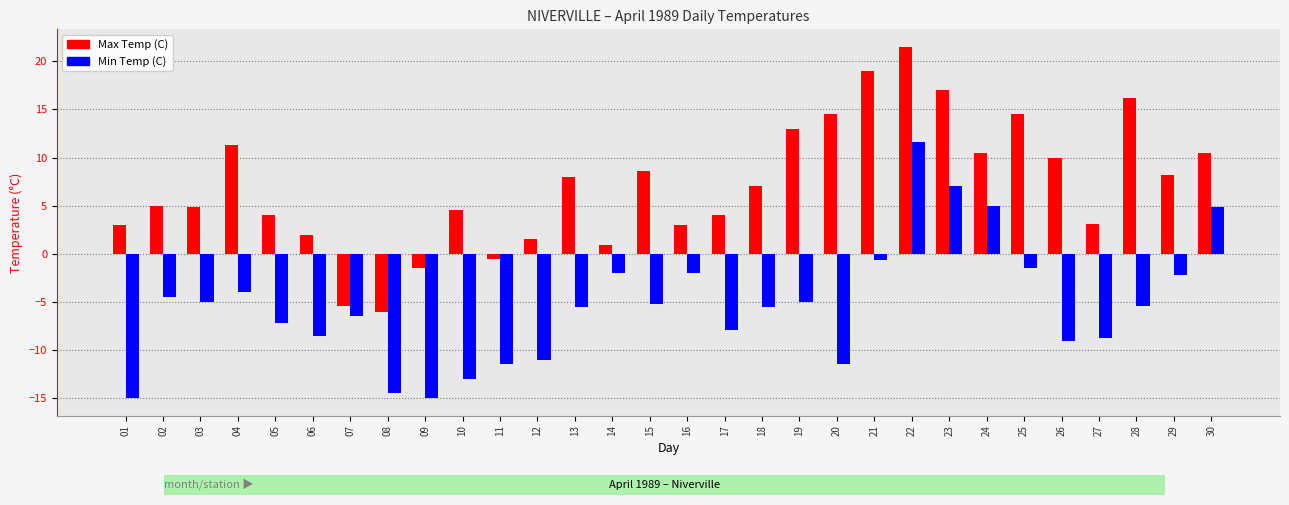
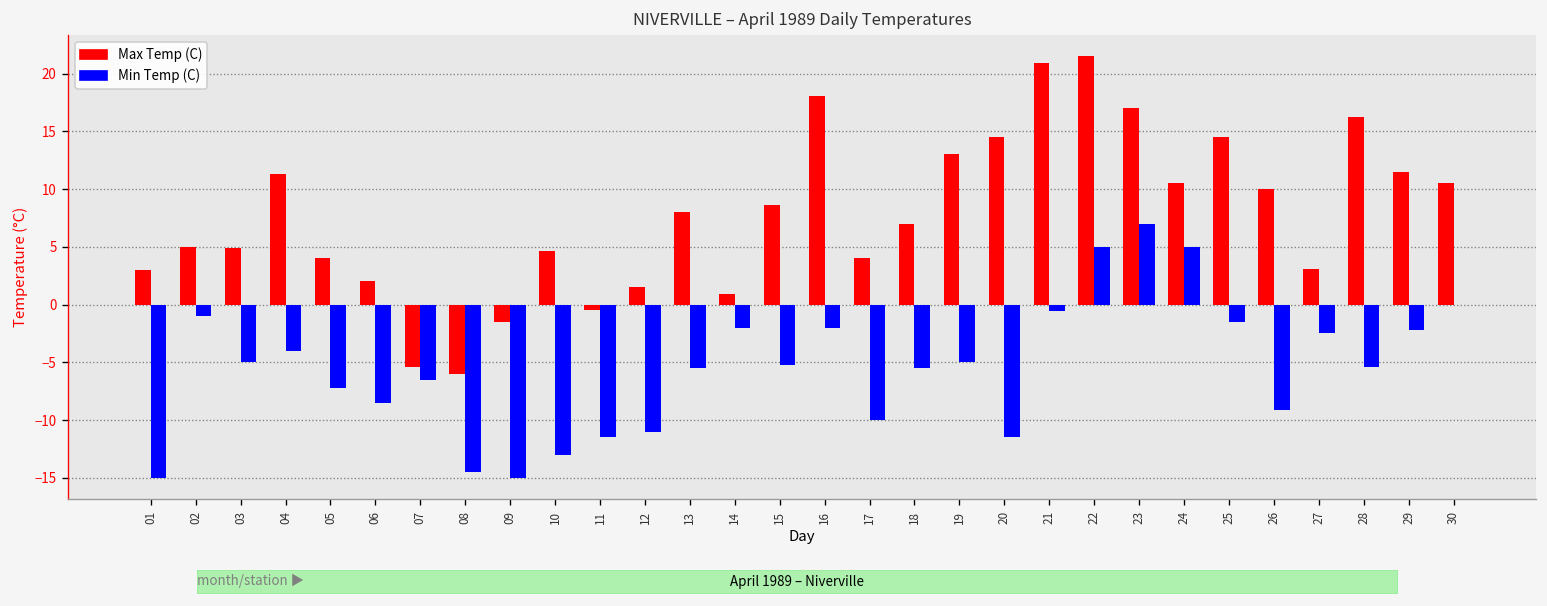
  {
    "Max Temp (C)": {
      "01": 3,
      "02": 5,
      "03": 5,
      "04": 11,
      "05": 4,
      "06": 2,
      "07": -5,
      "08": -6,
      "09": -2,
      "10": 5,
      "11": -1,
      "12": 2,
      "13": 8,
      "14": 1,
      "15": 9,
-     "16": 3,
+     "16": 18,
      "17": 4,
      "18": 7,
      "19": 13,
      "20": 15,
-     "21": 19,
+     "21": 21,
      "22": 22,
      "23": 17,
      "24": 11,
      "25": 15,
      "26": 10,
      "27": 3,
      "28": 16,
-     "29": 8,
+     "29": 12,
      "30": 11
    },
    "Min Temp (C)": {
      "01": -15,
-     "02": -5,
+     "02": -1,
      "03": -5,
      "04": -4,
      "05": -7,
      "06": -9,
      "07": -7,
      "08": -15,
      "09": -15,
      "10": -13,
      "11": -12,
      "12": -11,
      "13": -6,
      "14": -2,
      "15": -5,
      "16": -2,
-     "17": -8,
+     "17": -10,
      "18": -6,
      "19": -5,
      "20": -12,
      "21": -1,
-     "22": 12,
+     "22": 5,
      "23": 7,
      "24": 5,
      "25": -2,
      "26": -9,
-     "27": -9,
+     "27": -3,
      "28": -5,
      "29": -2,
-     "30": 5
+     "30": 0
    }
  }
